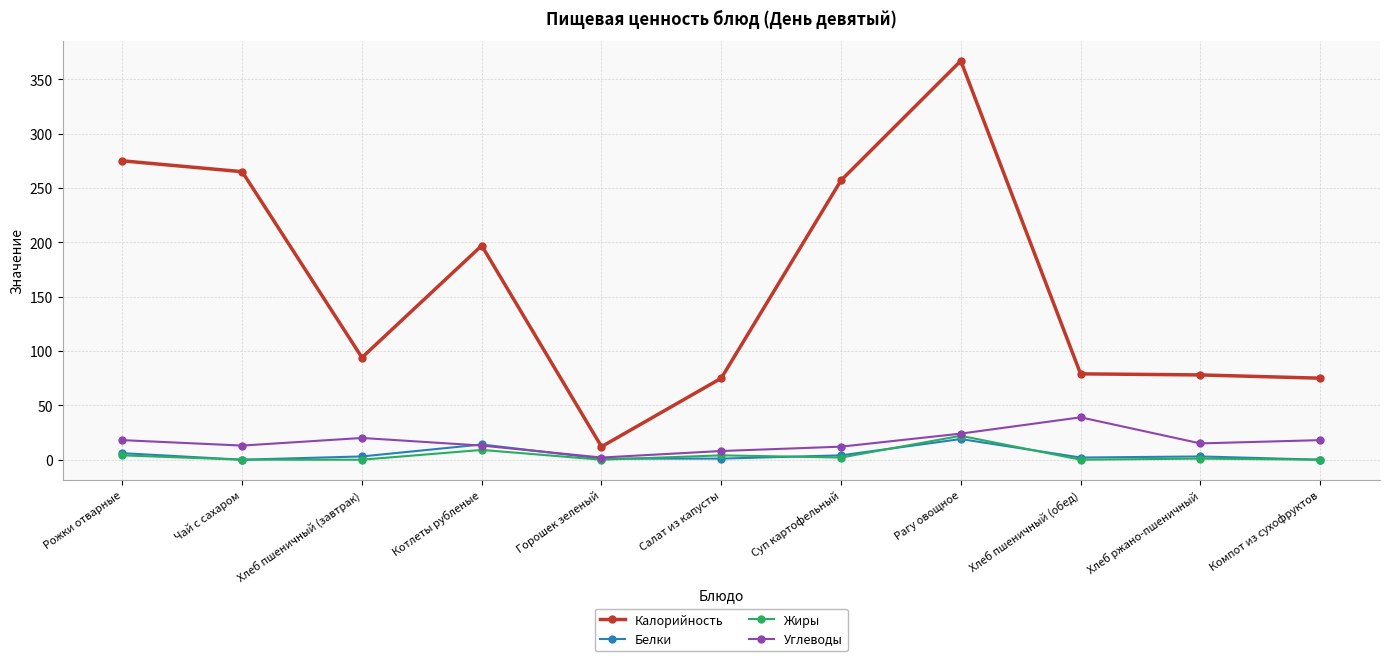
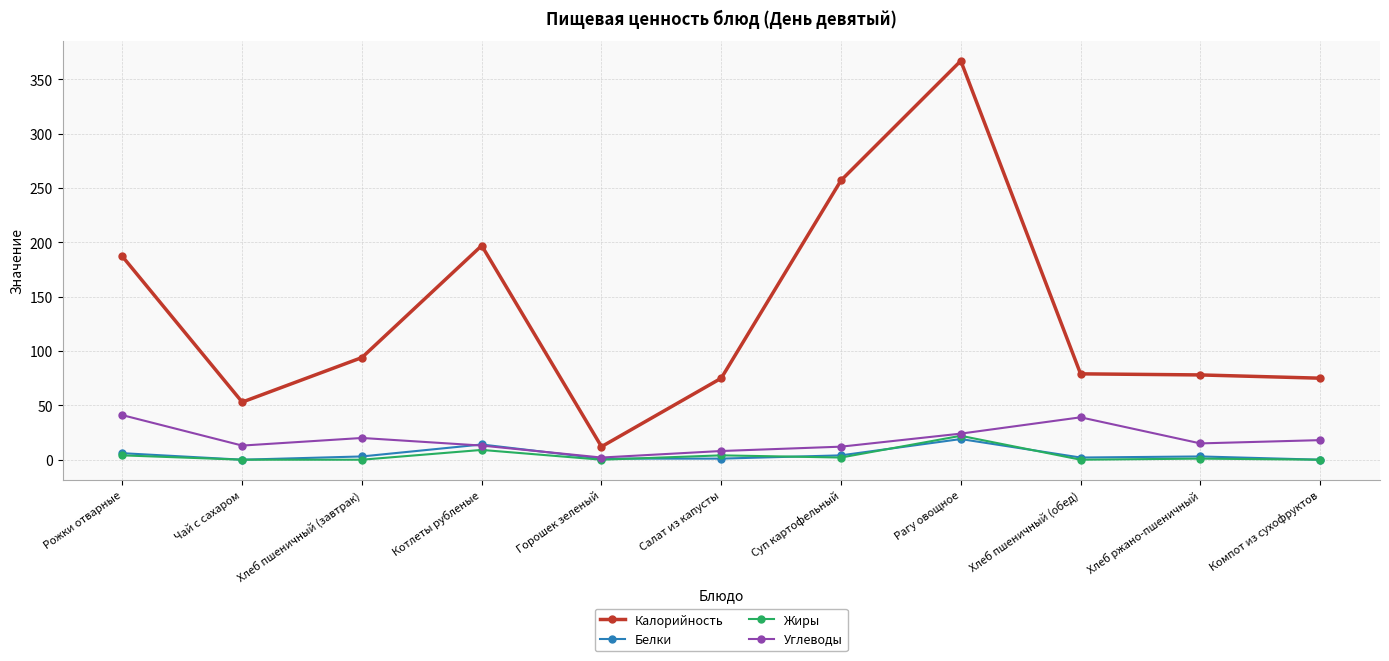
  {
    "Калорийность": {
-     "Рожки отварные": 275,
-     "Чай с сахаром": 265,
+     "Рожки отварные": 187,
+     "Чай с сахаром": 53,
      "Хлеб пшеничный (завтрак)": 94,
      "Котлеты рубленые": 197,
      "Горошек зеленый": 12,
      "Салат из капусты": 75,
      "Суп картофельный": 257,
      "Рагу овощное": 367,
      "Хлеб пшеничный (обед)": 79,
      "Хлеб ржано-пшеничный": 78,
      "Компот из сухофруктов": 75
    },
    "Белки": {
      "Хлеб пшеничный (завтрак)": 3,
      "Салат из капусты": 1,
      "Рагу овощное": 19
    },
    "Жиры": {
      "Хлеб пшеничный (завтрак)": 0,
      "Котлеты рубленые": 9,
      "Салат из капусты": 4
    },
    "Углеводы": {
-     "Рожки отварные": 18,
+     "Рожки отварные": 41,
      "Чай с сахаром": 13,
      "Хлеб пшеничный (завтрак)": 20,
      "Салат из капусты": 8,
      "Суп картофельный": 12,
      "Хлеб пшеничный (обед)": 39,
      "Хлеб ржано-пшеничный": 15,
      "Компот из сухофруктов": 18
    }
  }
